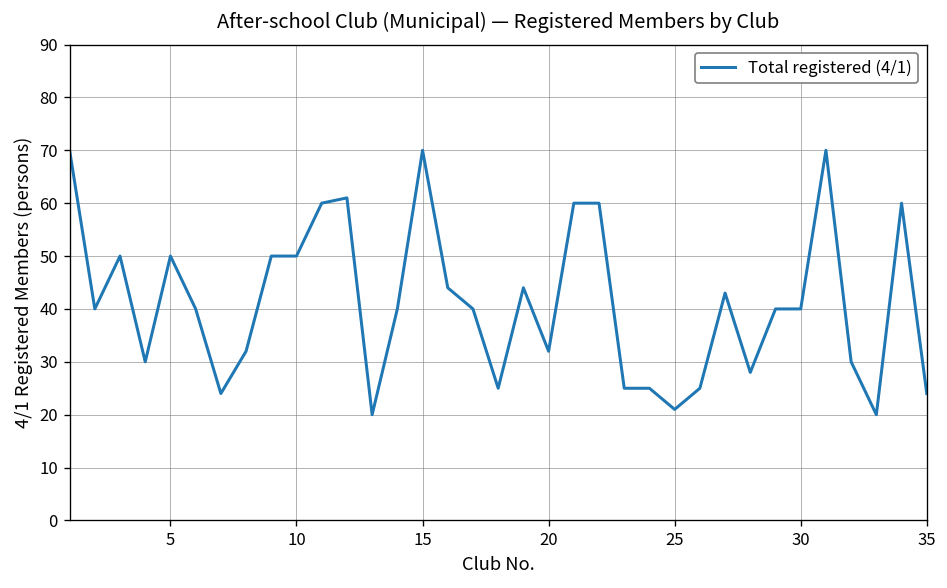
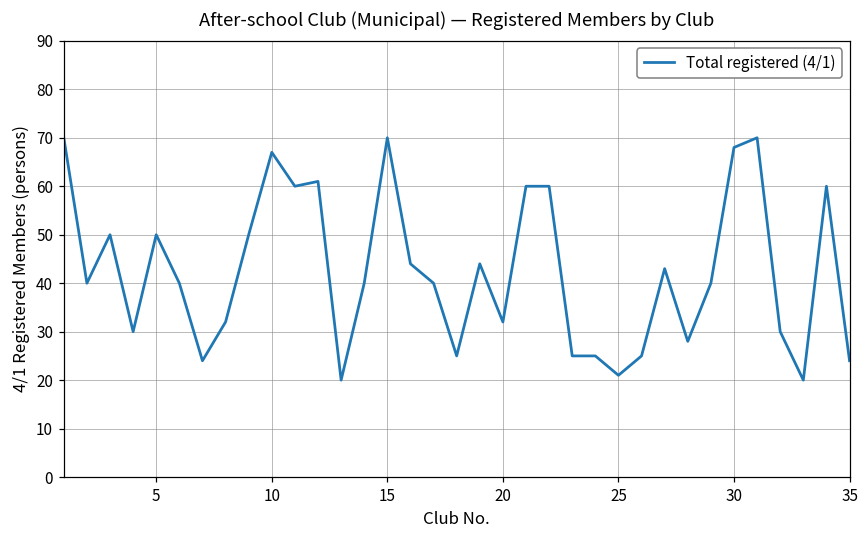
  {
    "5": 50,
-   "10": 50,
+   "10": 67,
    "15": 70,
    "20": 32,
    "25": 21,
-   "30": 40,
+   "30": 68,
    "35": 24
  }
